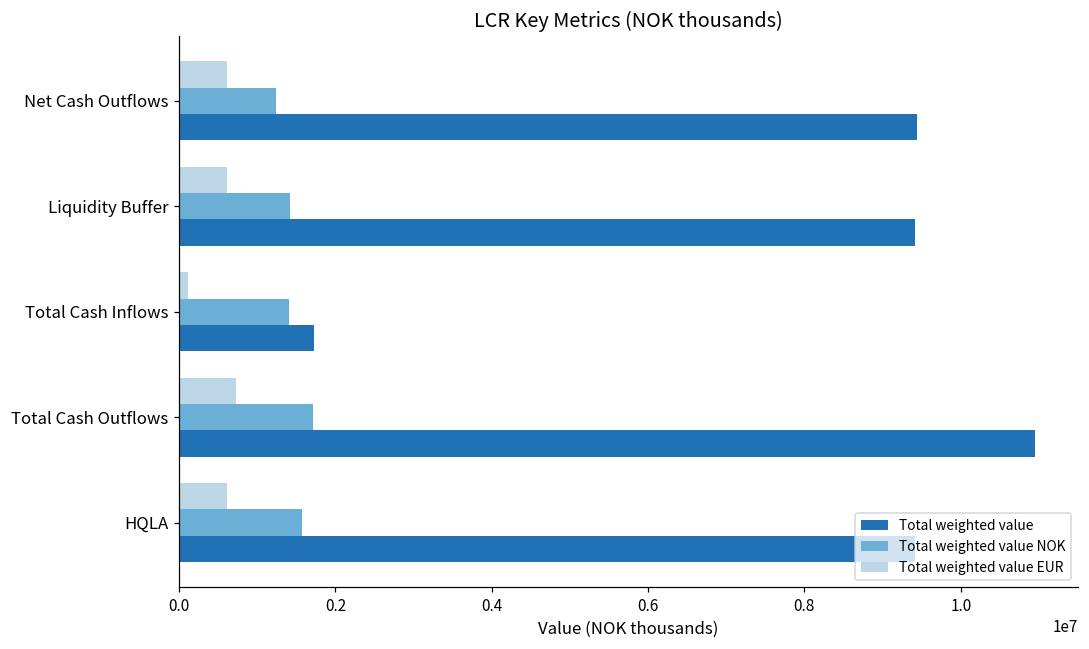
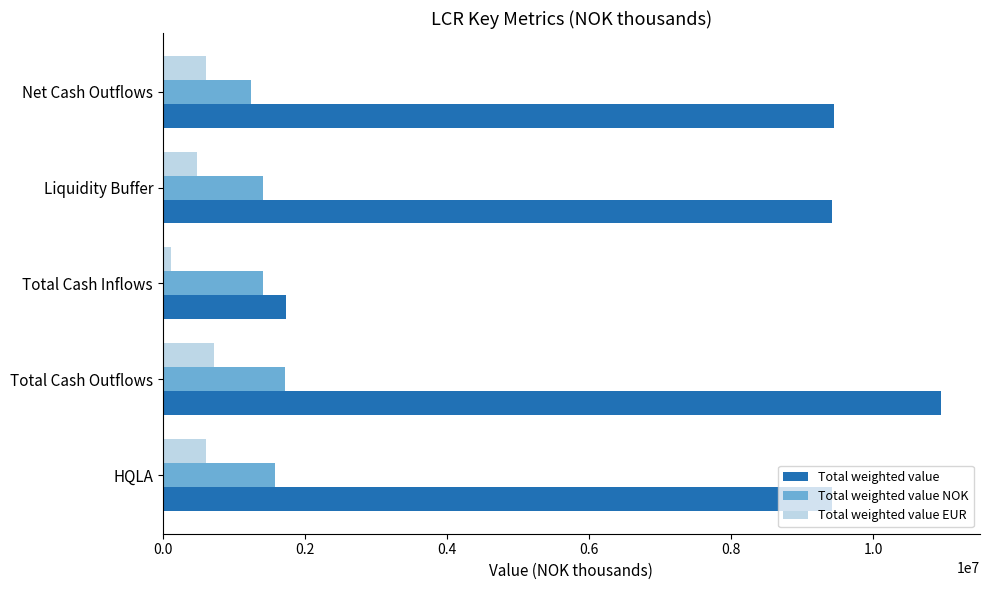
  {
    "Total weighted value": {
      "Net Cash Outflows": 9400000,
      "Liquidity Buffer": 9400000,
      "Total Cash Inflows": 1700000,
      "Total Cash Outflows": 11000000
    },
    "Total weighted value NOK": {
      "Net Cash Outflows": 1200000,
      "Liquidity Buffer": 1400000,
      "Total Cash Inflows": 1400000,
      "Total Cash Outflows": 1700000,
      "HQLA": 1600000
    },
    "Total weighted value EUR": {
      "Net Cash Outflows": 600000,
-     "Liquidity Buffer": 600000,
+     "Liquidity Buffer": 500000,
      "Total Cash Inflows": 100000,
      "Total Cash Outflows": 700000,
      "HQLA": 600000
    }
  }
